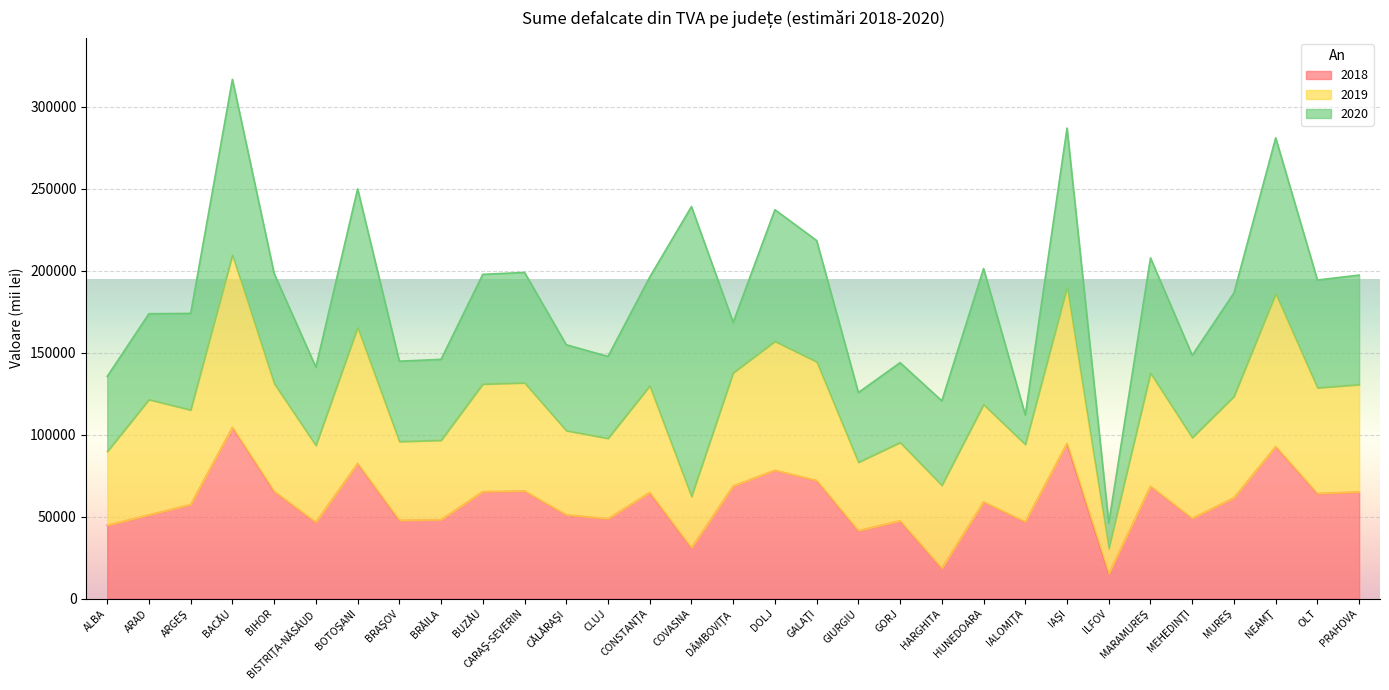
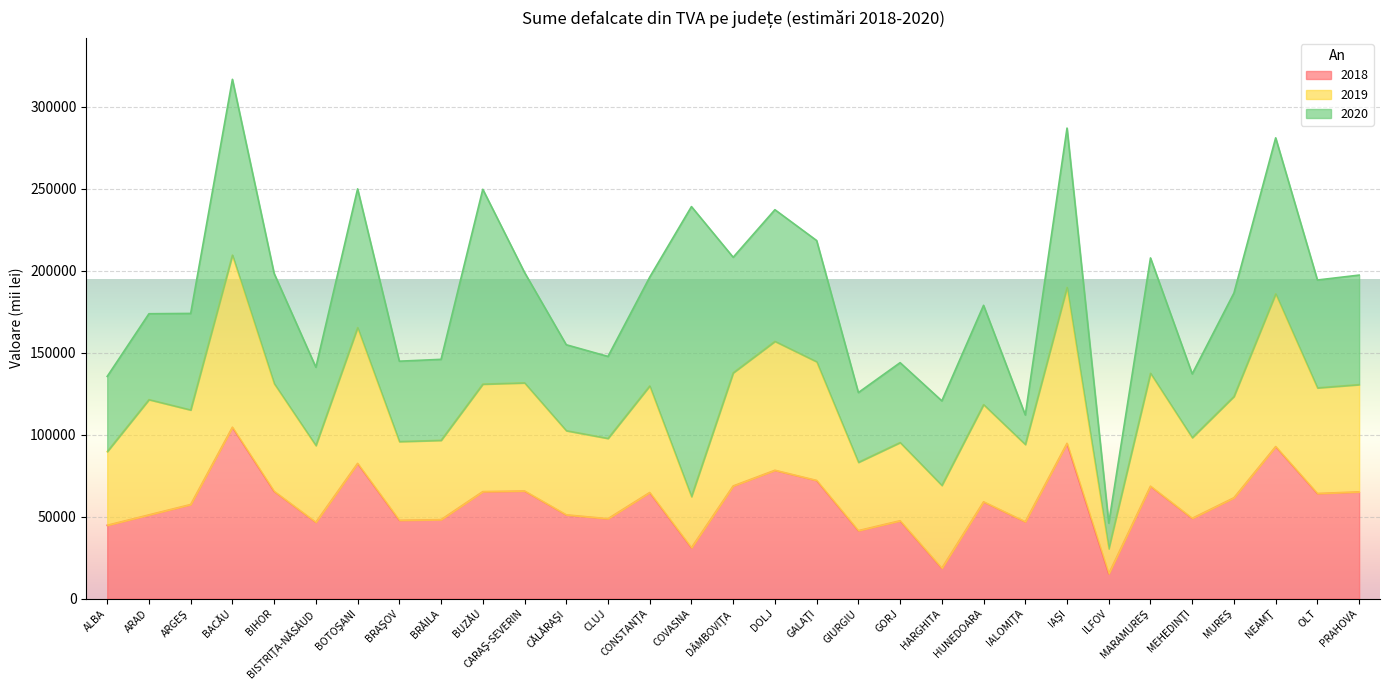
  {
    "2018": {
      "ALBA": 45000,
      "ARAD": 51000,
      "ARGEŞ": 57000,
      "BACĂU": 105000,
      "BIHOR": 65000,
      "BISTRIŢA-NĂSĂUD": 47000,
      "BOTOŞANI": 82000,
      "BRAŞOV": 48000,
      "BRĂILA": 48000,
      "BUZĂU": 65000,
      "CARAŞ-SEVERIN": 66000,
      "CĂLĂRAŞI": 51000,
      "CLUJ": 49000,
      "CONSTANŢA": 65000,
      "COVASNA": 31000,
      "DÂMBOVIŢA": 69000,
      "DOLJ": 78000,
      "GALAŢI": 72000,
      "GIURGIU": 41000,
      "GORJ": 47000,
      "HARGHITA": 19000,
      "HUNEDOARA": 59000,
      "IALOMIŢA": 47000,
      "IAŞI": 95000,
      "ILFOV": 15000,
      "MARAMUREŞ": 69000,
      "MEHEDINŢI": 49000,
      "MUREŞ": 62000,
      "NEAMŢ": 93000,
      "OLT": 64000,
      "PRAHOVA": 65000
    },
    "2019": {
      "ALBA": 45000,
      "ARAD": 70000,
      "ARGEŞ": 58000,
      "BACĂU": 105000,
      "BIHOR": 66000,
      "BISTRIŢA-NĂSĂUD": 47000,
      "BOTOŞANI": 83000,
      "BRAŞOV": 48000,
      "BRĂILA": 48000,
      "BUZĂU": 66000,
      "CARAŞ-SEVERIN": 66000,
      "CĂLĂRAŞI": 51000,
      "CLUJ": 49000,
      "CONSTANŢA": 65000,
      "COVASNA": 31000,
      "DÂMBOVIŢA": 69000,
      "DOLJ": 79000,
      "GALAŢI": 72000,
      "GIURGIU": 42000,
      "GORJ": 48000,
      "HARGHITA": 50000,
      "HUNEDOARA": 59000,
      "IALOMIŢA": 47000,
      "IAŞI": 95000,
      "ILFOV": 15000,
      "MARAMUREŞ": 69000,
      "MEHEDINŢI": 49000,
      "MUREŞ": 62000,
      "NEAMŢ": 93000,
      "OLT": 64000,
      "PRAHOVA": 65000
    },
    "2020": {
      "ALBA": 46000,
      "ARAD": 52000,
      "ARGEŞ": 59000,
      "BACĂU": 107000,
      "BIHOR": 67000,
      "BISTRIŢA-NĂSĂUD": 48000,
      "BOTOŞANI": 85000,
      "BRAŞOV": 49000,
      "BRĂILA": 49000,
-     "BUZĂU": 67000,
+     "BUZĂU": 119000,
      "CARAŞ-SEVERIN": 67000,
      "CĂLĂRAŞI": 52000,
      "CLUJ": 50000,
      "CONSTANŢA": 66000,
      "COVASNA": 177000,
-     "DÂMBOVIŢA": 31000,
+     "DÂMBOVIŢA": 70000,
      "DOLJ": 80000,
      "GALAŢI": 74000,
      "GIURGIU": 43000,
      "GORJ": 49000,
      "HARGHITA": 52000,
-     "HUNEDOARA": 83000,
+     "HUNEDOARA": 61000,
      "IALOMIŢA": 18000,
      "IAŞI": 97000,
      "ILFOV": 16000,
      "MARAMUREŞ": 70000,
-     "MEHEDINŢI": 50000,
+     "MEHEDINŢI": 39000,
      "MUREŞ": 63000,
      "NEAMŢ": 95000,
      "OLT": 66000,
      "PRAHOVA": 67000
    }
  }
